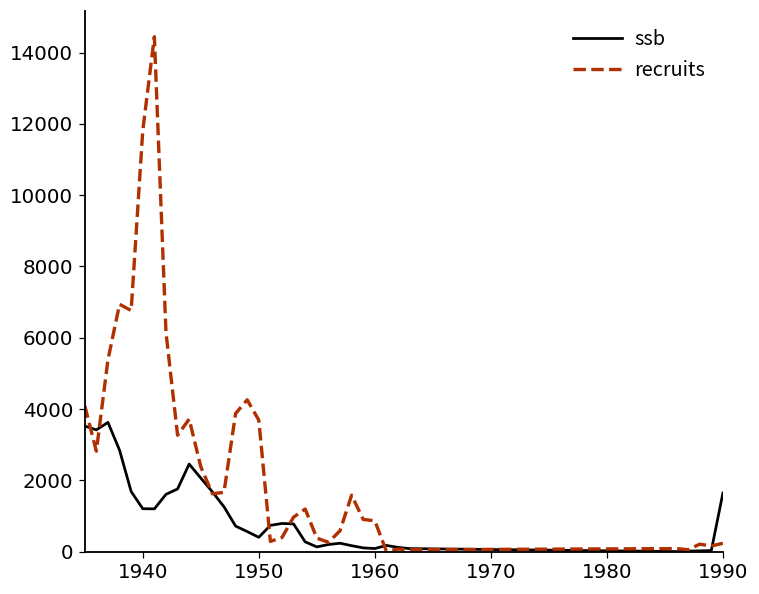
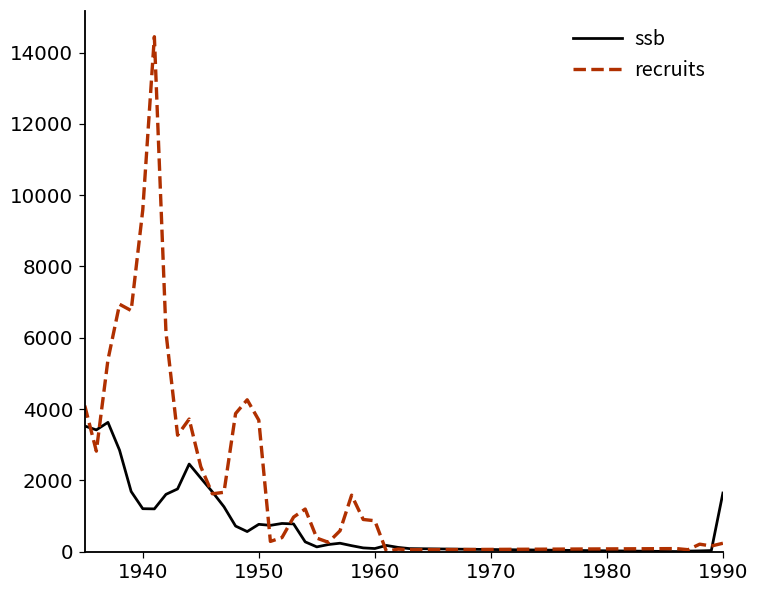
  {
    "ssb": {
      "1940": 1200,
-     "1950": 400,
+     "1950": 800,
      "1960": 100,
      "1990": 1600
    },
    "recruits": {
-     "1940": 11800,
+     "1940": 9600,
      "1950": 3700,
      "1960": 900,
      "1990": 200
    }
  }
